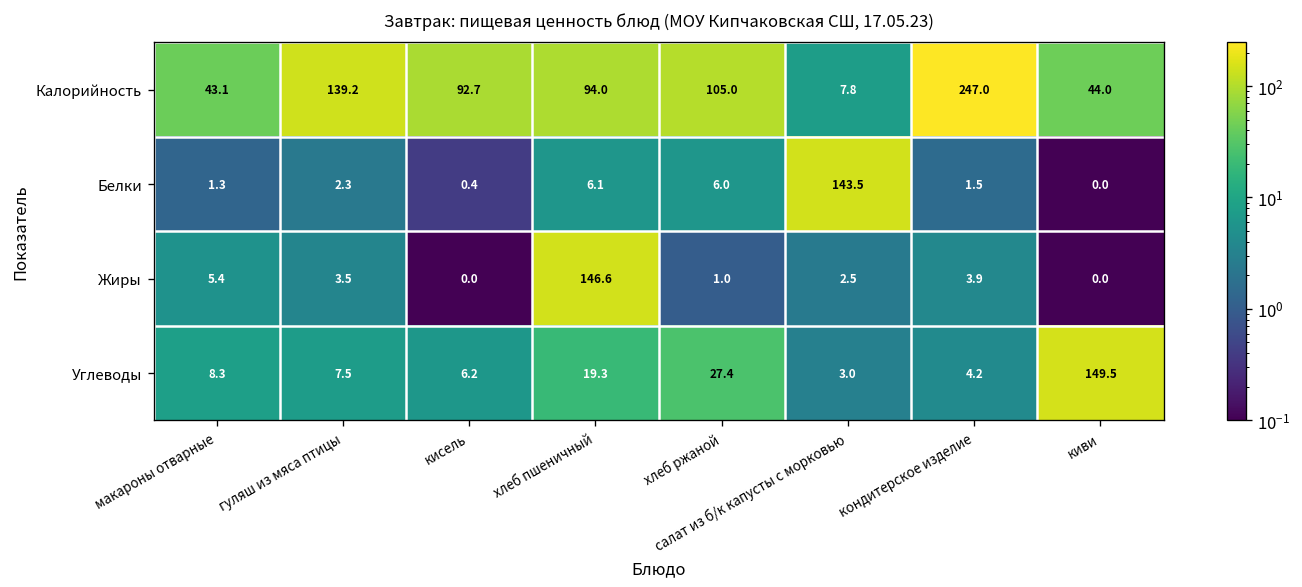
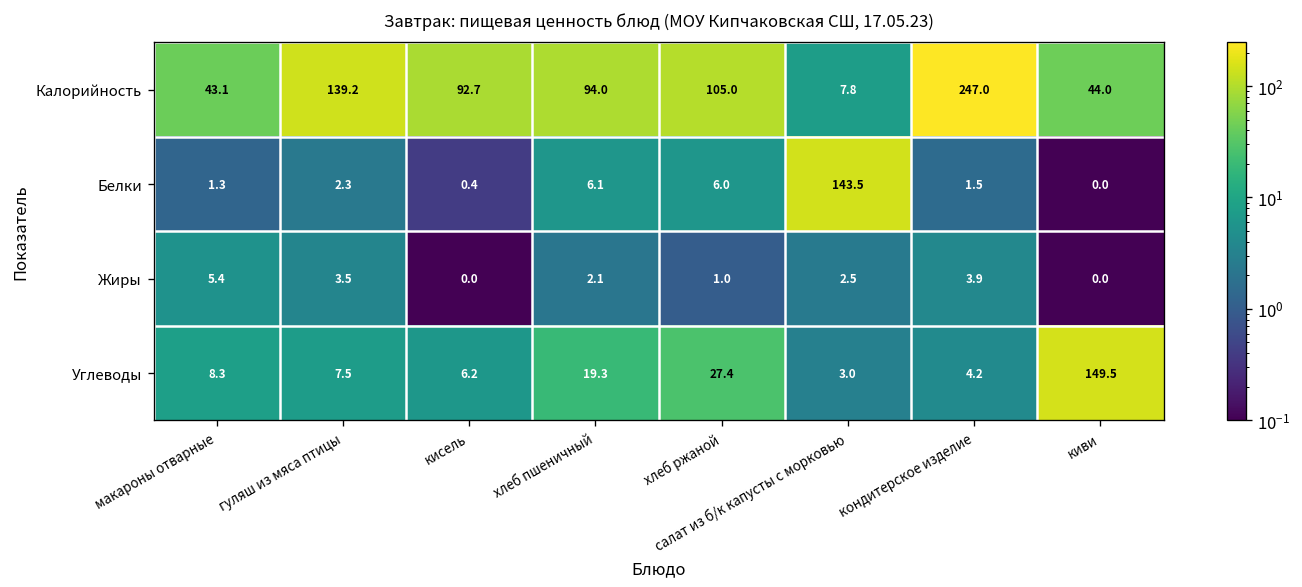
  {
    "Калорийность": {
      "макароны отварные": 43.1,
      "гуляш из мяса птицы": 139.2,
      "кисель": 92.7,
      "хлеб пшеничный": 94.0,
      "хлеб ржаной": 105.0,
      "салат из б/к капусты с морковью": 7.8,
      "кондитерское изделие": 247.0,
      "киви": 44.0
    },
    "Белки": {
      "макароны отварные": 1.3,
      "гуляш из мяса птицы": 2.3,
      "кисель": 0.4,
      "хлеб пшеничный": 6.1,
      "хлеб ржаной": 6.0,
      "салат из б/к капусты с морковью": 143.5,
      "кондитерское изделие": 1.5,
      "киви": 0.0
    },
    "Жиры": {
      "макароны отварные": 5.4,
      "гуляш из мяса птицы": 3.5,
      "кисель": 0.0,
-     "хлеб пшеничный": 146.6,
+     "хлеб пшеничный": 2.1,
      "хлеб ржаной": 1.0,
      "салат из б/к капусты с морковью": 2.5,
      "кондитерское изделие": 3.9,
      "киви": 0.0
    },
    "Углеводы": {
      "макароны отварные": 8.3,
      "гуляш из мяса птицы": 7.5,
      "кисель": 6.2,
      "хлеб пшеничный": 19.3,
      "хлеб ржаной": 27.4,
      "салат из б/к капусты с морковью": 3.0,
      "кондитерское изделие": 4.2,
      "киви": 149.5
    }
  }
